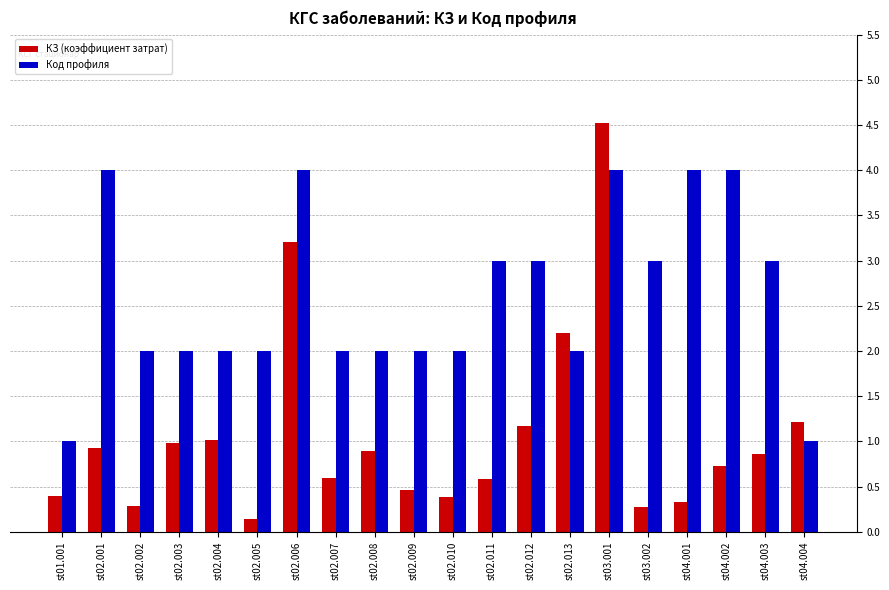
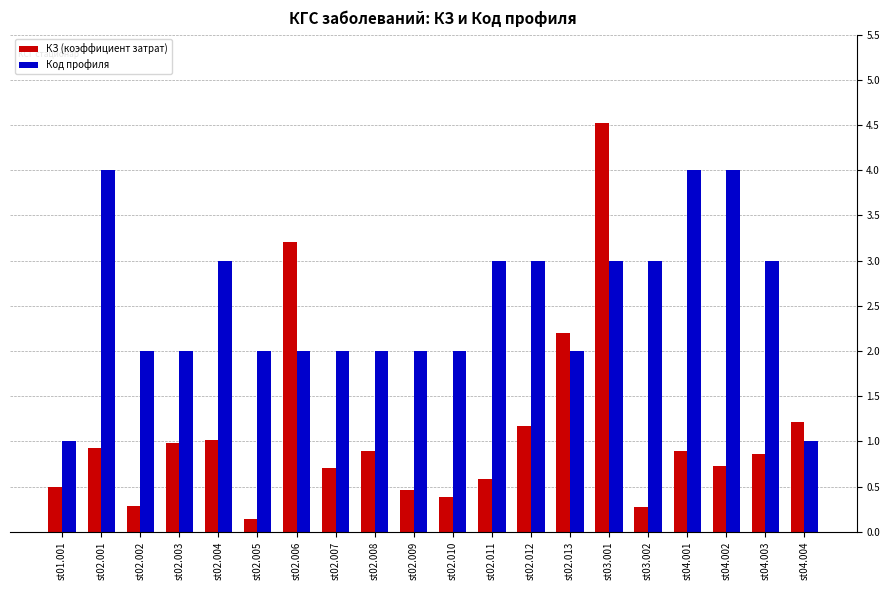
  {
    "КЗ (коэффициент затрат)": {
-     "st01.001": 0.4,
+     "st01.001": 0.5,
      "st02.001": 0.9,
      "st02.002": 0.3,
      "st02.003": 1.0,
      "st02.004": 1.0,
      "st02.005": 0.1,
      "st02.006": 3.2,
-     "st02.007": 0.6,
+     "st02.007": 0.7,
      "st02.008": 0.9,
      "st02.009": 0.5,
      "st02.010": 0.4,
      "st02.011": 0.6,
      "st02.012": 1.2,
      "st02.013": 2.2,
      "st03.001": 4.5,
      "st03.002": 0.3,
-     "st04.001": 0.3,
+     "st04.001": 0.9,
      "st04.002": 0.7,
      "st04.003": 0.9,
      "st04.004": 1.2
    },
    "Код профиля": {
      "st01.001": 1,
      "st02.001": 4,
      "st02.002": 2,
      "st02.003": 2,
-     "st02.004": 2,
+     "st02.004": 3,
      "st02.005": 2,
-     "st02.006": 4,
+     "st02.006": 2,
      "st02.007": 2,
      "st02.008": 2,
      "st02.009": 2,
      "st02.010": 2,
      "st02.011": 3,
      "st02.012": 3,
      "st02.013": 2,
-     "st03.001": 4,
+     "st03.001": 3,
      "st03.002": 3,
      "st04.001": 4,
      "st04.002": 4,
      "st04.003": 3,
      "st04.004": 1
    }
  }
